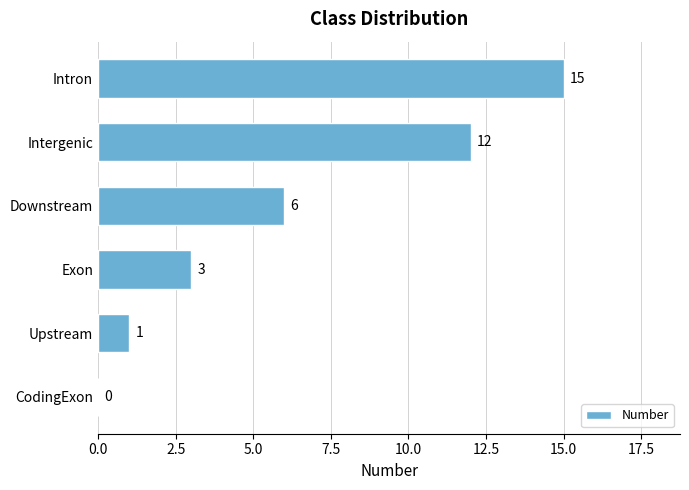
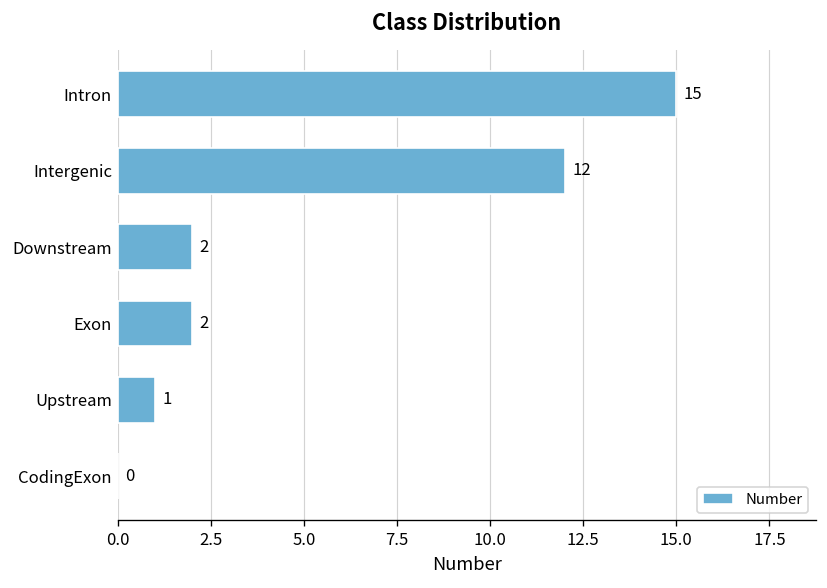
  {
    "Intron": 15,
    "Intergenic": 12,
-   "Downstream": 6,
-   "Exon": 3,
+   "Downstream": 2,
+   "Exon": 2,
    "Upstream": 1,
    "CodingExon": 0
  }
